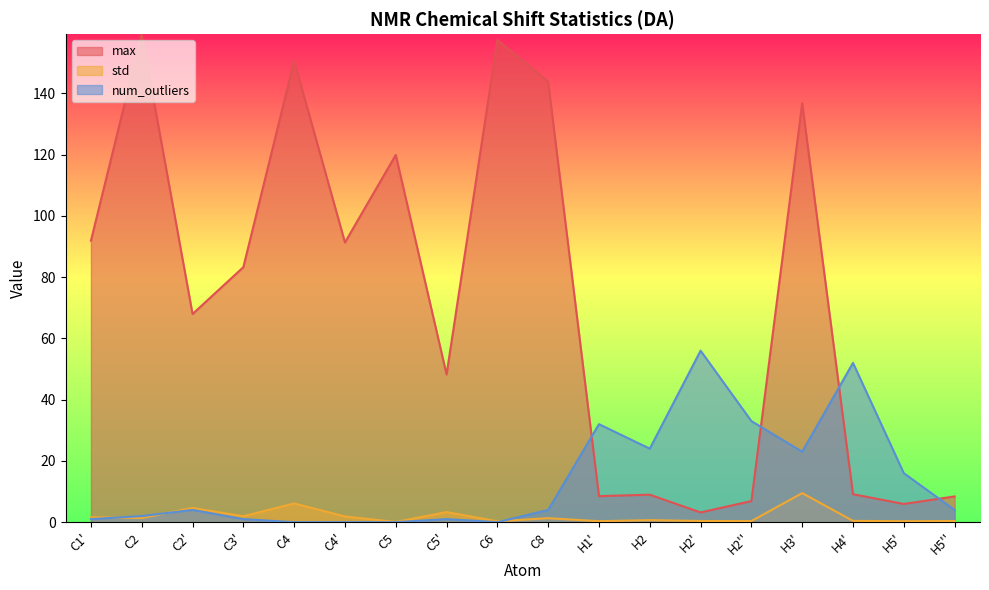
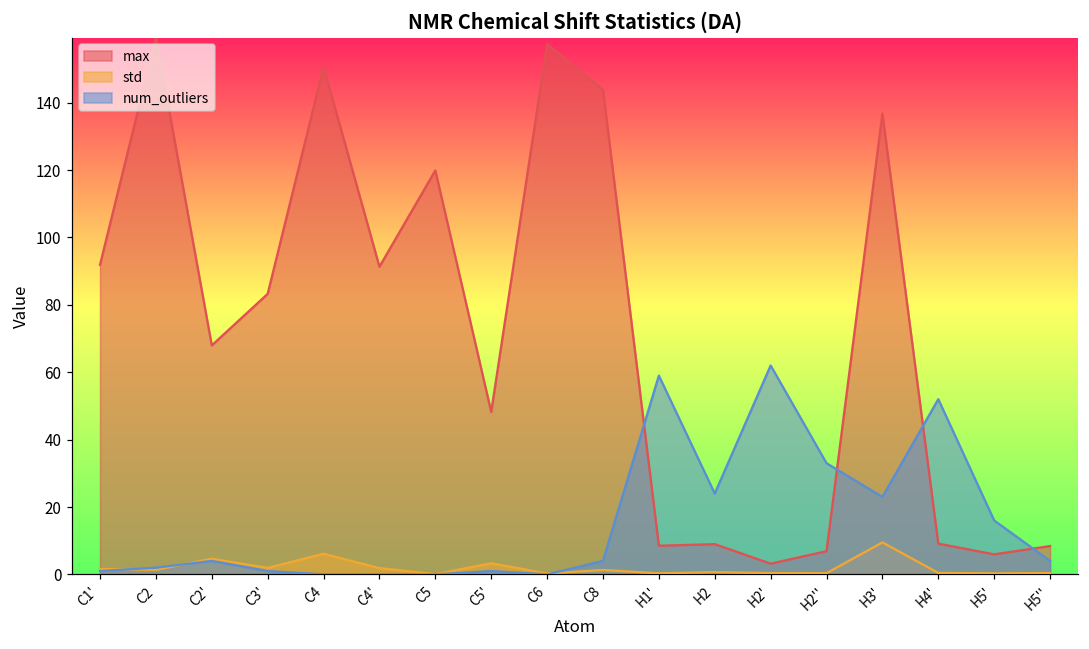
  {
    "max": {
      "C1'": 92,
      "C2": 159,
      "C2'": 68,
      "C3'": 83,
      "C4": 151,
      "C4'": 91,
      "C5": 120,
      "C5'": 48,
      "C6": 157,
      "C8": 144,
      "H1'": 9,
      "H2": 9,
      "H2'": 3,
      "H2''": 7,
      "H3'": 137,
      "H4'": 9,
      "H5'": 6,
      "H5''": 8
    },
    "std": {
      "C3'": 2,
      "C4": 6,
      "C4'": 2,
      "C5'": 3,
      "C8": 1,
      "H1'": 0,
      "H2": 1,
      "H2'": 0,
      "H2''": 0,
      "H3'": 9,
      "H4'": 0,
      "H5'": 0,
      "H5''": 0
    },
    "num_outliers": {
      "C3'": 1,
      "C4": 0,
      "C4'": 0,
      "C5'": 1,
      "C8": 4,
-     "H1'": 32,
+     "H1'": 59,
      "H2": 24,
-     "H2'": 56,
+     "H2'": 62,
      "H2''": 33,
      "H3'": 23,
      "H4'": 52,
      "H5'": 16,
      "H5''": 4
    }
  }
